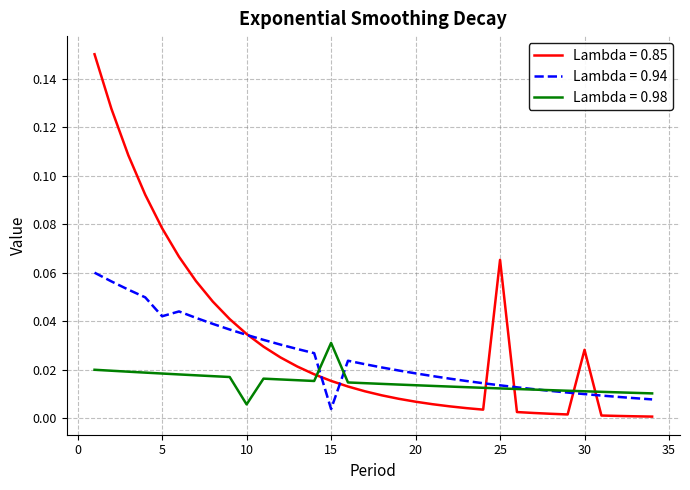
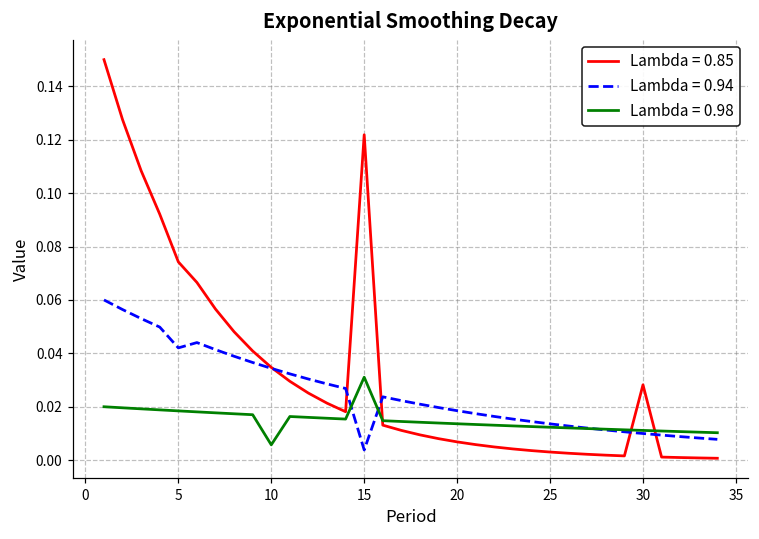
  {
    "Lambda = 0.85": {
-     "5": 0.078,
-     "15": 0.015,
+     "5": 0.074,
+     "15": 0.122,
      "20": 0.007,
-     "25": 0.065,
+     "25": 0.003,
      "30": 0.028
    },
    "Lambda = 0.94": {
      "5": 0.042,
      "15": 0.004,
      "20": 0.019,
      "25": 0.014,
      "30": 0.010
    },
    "Lambda = 0.98": {
      "5": 0.018,
      "10": 0.006,
      "15": 0.031,
      "20": 0.014,
      "25": 0.012,
      "30": 0.011
    }
  }
